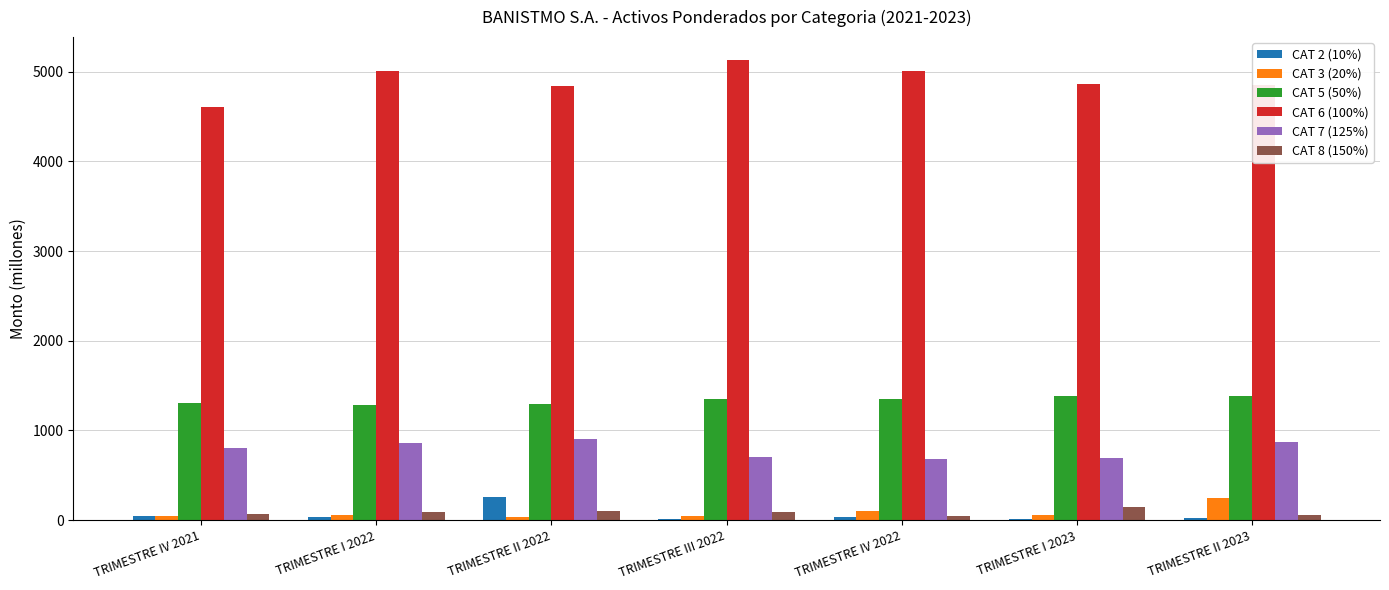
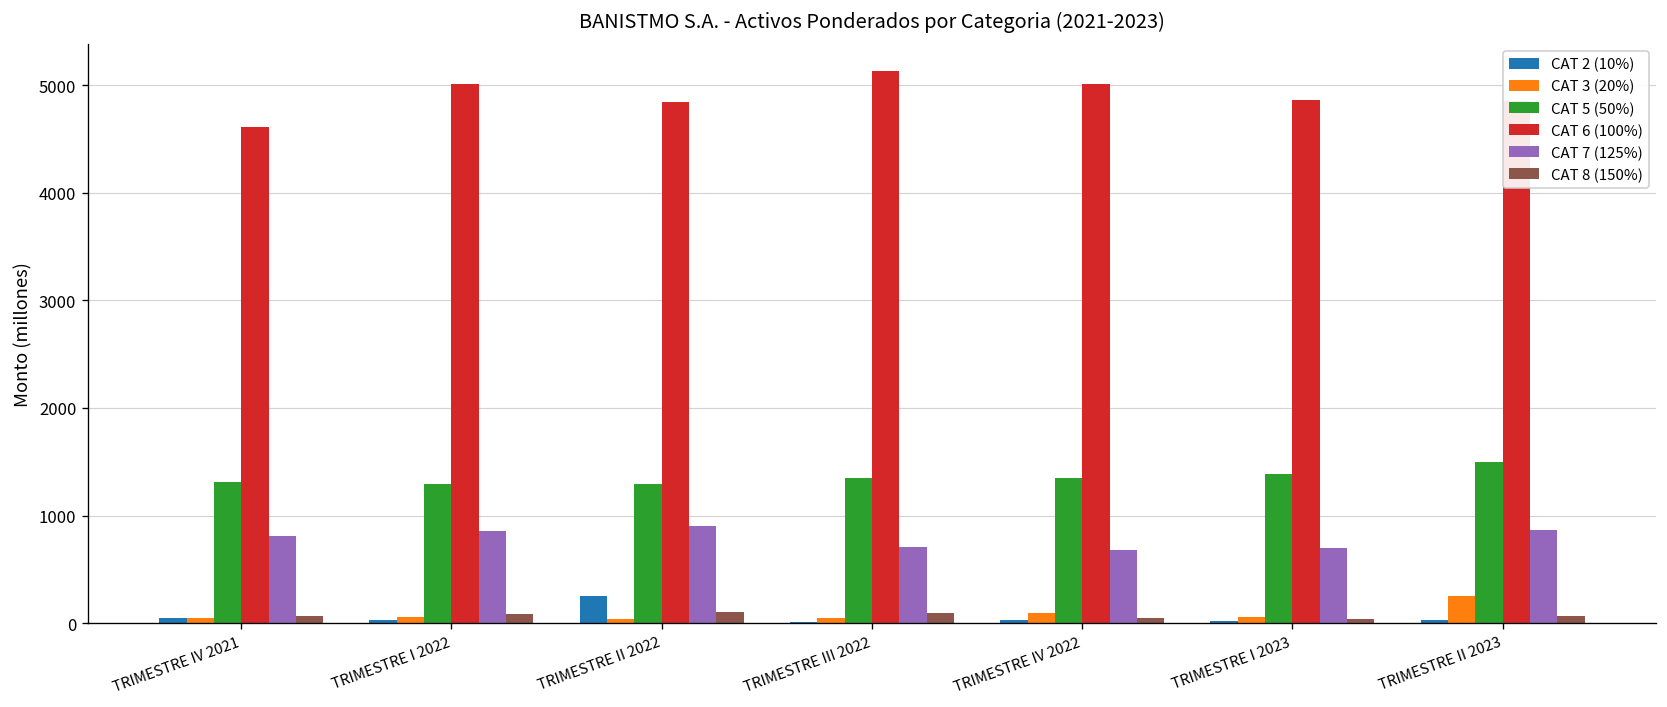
  {
    "CAT 2 (10%)": {
      "TRIMESTRE IV 2021": 0,
      "TRIMESTRE I 2022": 0,
      "TRIMESTRE II 2022": 300,
      "TRIMESTRE IV 2022": 0
    },
    "CAT 3 (20%)": {
      "TRIMESTRE IV 2021": 0,
      "TRIMESTRE I 2022": 100,
      "TRIMESTRE II 2022": 0,
      "TRIMESTRE III 2022": 0,
      "TRIMESTRE IV 2022": 100,
      "TRIMESTRE I 2023": 100,
      "TRIMESTRE II 2023": 200
    },
    "CAT 5 (50%)": {
      "TRIMESTRE IV 2021": 1300,
      "TRIMESTRE I 2022": 1300,
      "TRIMESTRE II 2022": 1300,
      "TRIMESTRE III 2022": 1300,
      "TRIMESTRE IV 2022": 1300,
      "TRIMESTRE I 2023": 1400,
-     "TRIMESTRE II 2023": 1400
+     "TRIMESTRE II 2023": 1500
    },
    "CAT 6 (100%)": {
      "TRIMESTRE IV 2021": 4600,
      "TRIMESTRE I 2022": 5000,
      "TRIMESTRE II 2022": 4800,
      "TRIMESTRE III 2022": 5100,
      "TRIMESTRE IV 2022": 5000,
      "TRIMESTRE I 2023": 4900
    },
    "CAT 7 (125%)": {
      "TRIMESTRE IV 2021": 800,
      "TRIMESTRE I 2022": 900,
      "TRIMESTRE II 2022": 900,
      "TRIMESTRE III 2022": 700,
      "TRIMESTRE IV 2022": 700,
      "TRIMESTRE I 2023": 700,
      "TRIMESTRE II 2023": 900
    },
    "CAT 8 (150%)": {
      "TRIMESTRE IV 2021": 100,
      "TRIMESTRE I 2022": 100,
      "TRIMESTRE II 2022": 100,
      "TRIMESTRE III 2022": 100,
      "TRIMESTRE IV 2022": 100,
-     "TRIMESTRE I 2023": 200,
+     "TRIMESTRE I 2023": 0,
      "TRIMESTRE II 2023": 100
    }
  }
